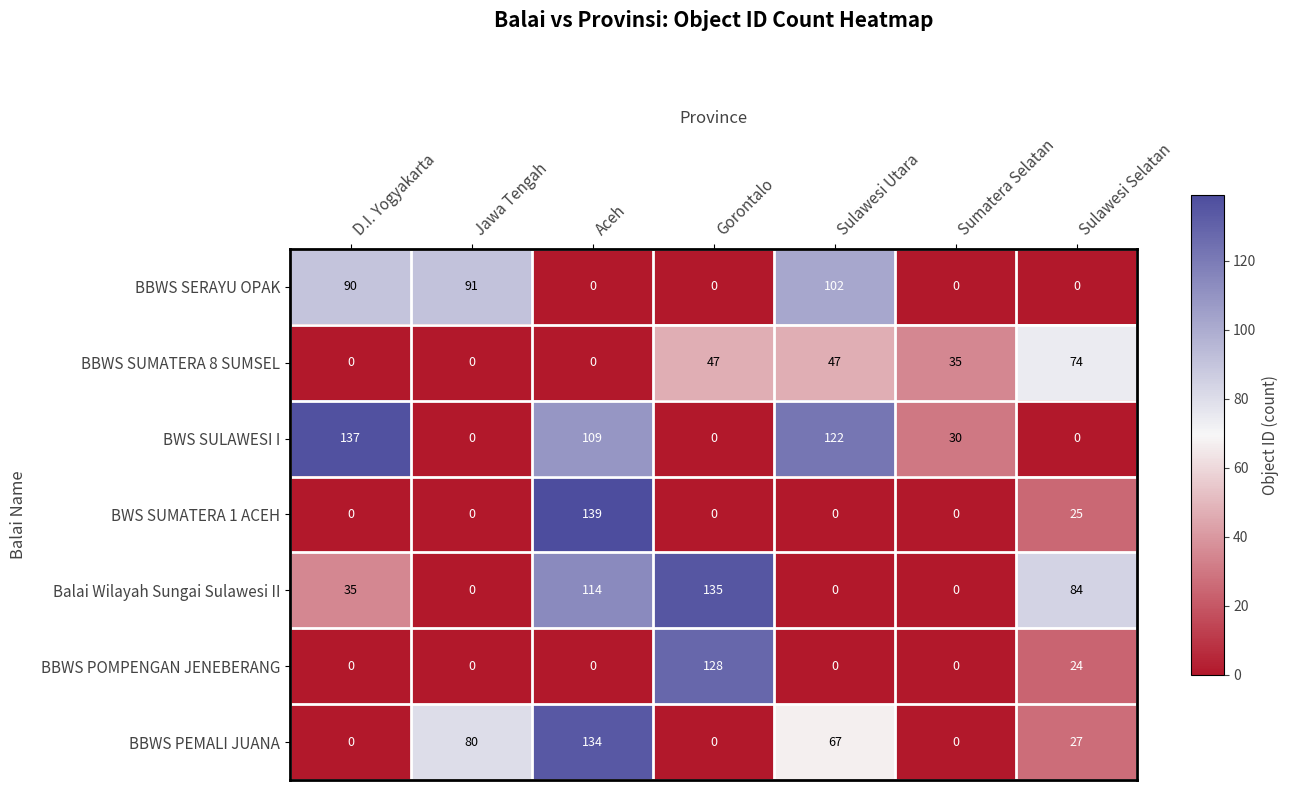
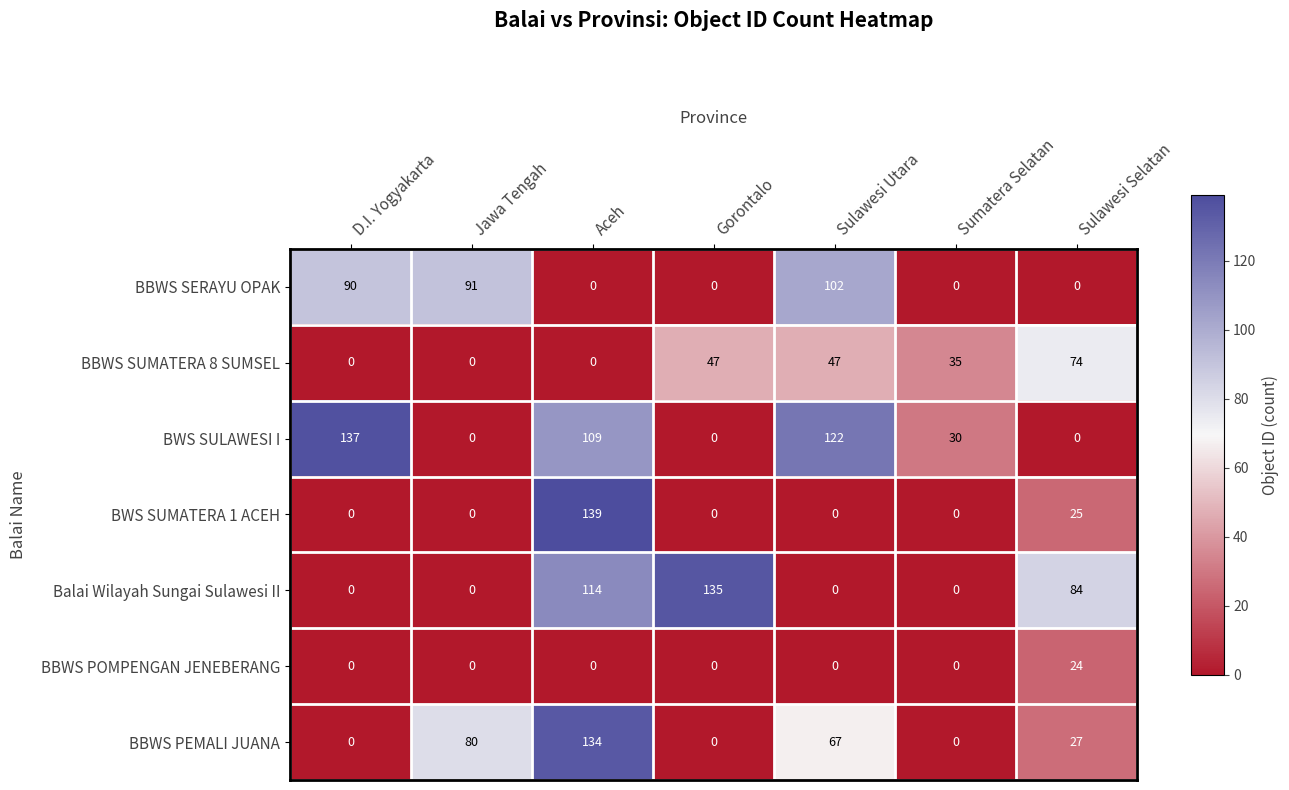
  {
    "BBWS SERAYU OPAK": {
      "D.I. Yogyakarta": 90,
      "Jawa Tengah": 91,
      "Aceh": 0,
      "Gorontalo": 0,
      "Sulawesi Utara": 102,
      "Sumatera Selatan": 0,
      "Sulawesi Selatan": 0
    },
    "BBWS SUMATERA 8 SUMSEL": {
      "D.I. Yogyakarta": 0,
      "Jawa Tengah": 0,
      "Aceh": 0,
      "Gorontalo": 47,
      "Sulawesi Utara": 47,
      "Sumatera Selatan": 35,
      "Sulawesi Selatan": 74
    },
    "BWS SULAWESI I": {
      "D.I. Yogyakarta": 137,
      "Jawa Tengah": 0,
      "Aceh": 109,
      "Gorontalo": 0,
      "Sulawesi Utara": 122,
      "Sumatera Selatan": 30,
      "Sulawesi Selatan": 0
    },
    "BWS SUMATERA 1 ACEH": {
      "D.I. Yogyakarta": 0,
      "Jawa Tengah": 0,
      "Aceh": 139,
      "Gorontalo": 0,
      "Sulawesi Utara": 0,
      "Sumatera Selatan": 0,
      "Sulawesi Selatan": 25
    },
    "Balai Wilayah Sungai Sulawesi II": {
-     "D.I. Yogyakarta": 35,
+     "D.I. Yogyakarta": 0,
      "Jawa Tengah": 0,
      "Aceh": 114,
      "Gorontalo": 135,
      "Sulawesi Utara": 0,
      "Sumatera Selatan": 0,
      "Sulawesi Selatan": 84
    },
    "BBWS POMPENGAN JENEBERANG": {
      "D.I. Yogyakarta": 0,
      "Jawa Tengah": 0,
      "Aceh": 0,
-     "Gorontalo": 128,
+     "Gorontalo": 0,
      "Sulawesi Utara": 0,
      "Sumatera Selatan": 0,
      "Sulawesi Selatan": 24
    },
    "BBWS PEMALI JUANA": {
      "D.I. Yogyakarta": 0,
      "Jawa Tengah": 80,
      "Aceh": 134,
      "Gorontalo": 0,
      "Sulawesi Utara": 67,
      "Sumatera Selatan": 0,
      "Sulawesi Selatan": 27
    }
  }
